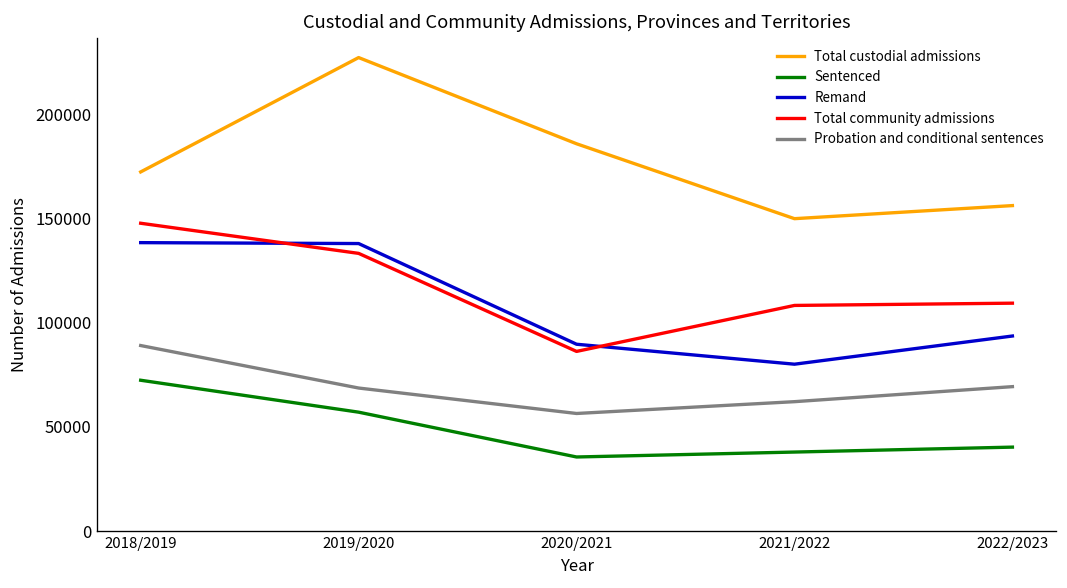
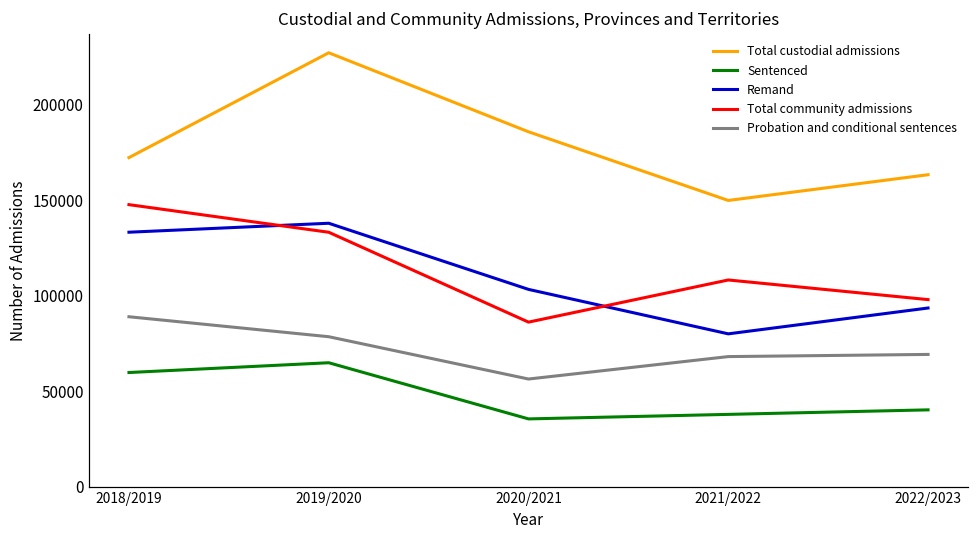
  {
    "Total custodial admissions": {
      "2018/2019": 172000,
      "2019/2020": 227000,
      "2020/2021": 186000,
      "2021/2022": 150000,
-     "2022/2023": 156000
+     "2022/2023": 163000
    },
    "Sentenced": {
-     "2018/2019": 72000,
-     "2019/2020": 57000,
+     "2018/2019": 60000,
+     "2019/2020": 65000,
      "2020/2021": 36000,
      "2021/2022": 38000,
      "2022/2023": 40000
    },
    "Remand": {
-     "2018/2019": 138000,
+     "2018/2019": 133000,
      "2019/2020": 138000,
-     "2020/2021": 90000,
+     "2020/2021": 103000,
      "2021/2022": 80000,
      "2022/2023": 94000
    },
    "Total community admissions": {
      "2018/2019": 148000,
      "2019/2020": 133000,
      "2020/2021": 86000,
      "2021/2022": 108000,
-     "2022/2023": 109000
+     "2022/2023": 98000
    },
    "Probation and conditional sentences": {
      "2018/2019": 89000,
-     "2019/2020": 69000,
+     "2019/2020": 79000,
      "2020/2021": 56000,
-     "2021/2022": 62000,
+     "2021/2022": 68000,
      "2022/2023": 69000
    }
  }
